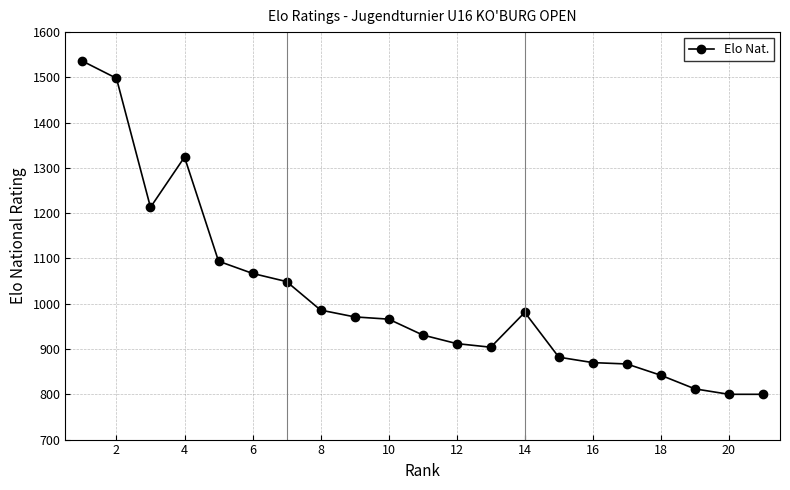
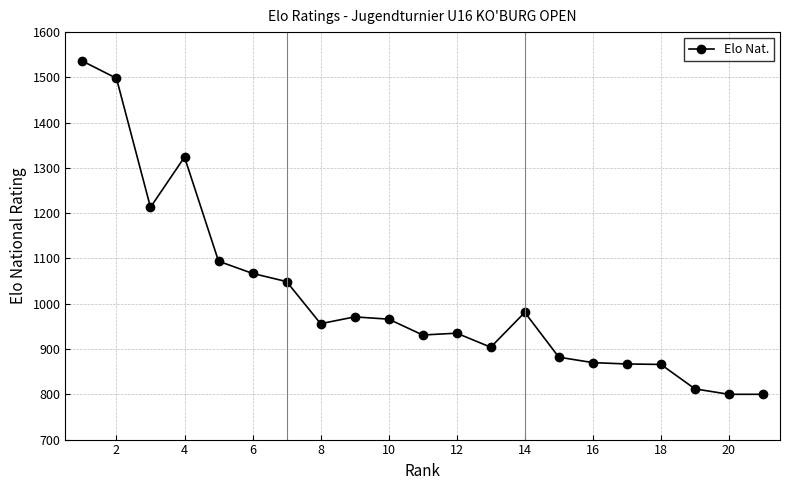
  {
    "2": 1500,
    "4": 1320,
    "6": 1070,
-   "8": 990,
+   "8": 960,
    "10": 970,
-   "12": 910,
+   "12": 940,
    "14": 980,
    "16": 870,
-   "18": 840,
+   "18": 870,
    "20": 800
  }
